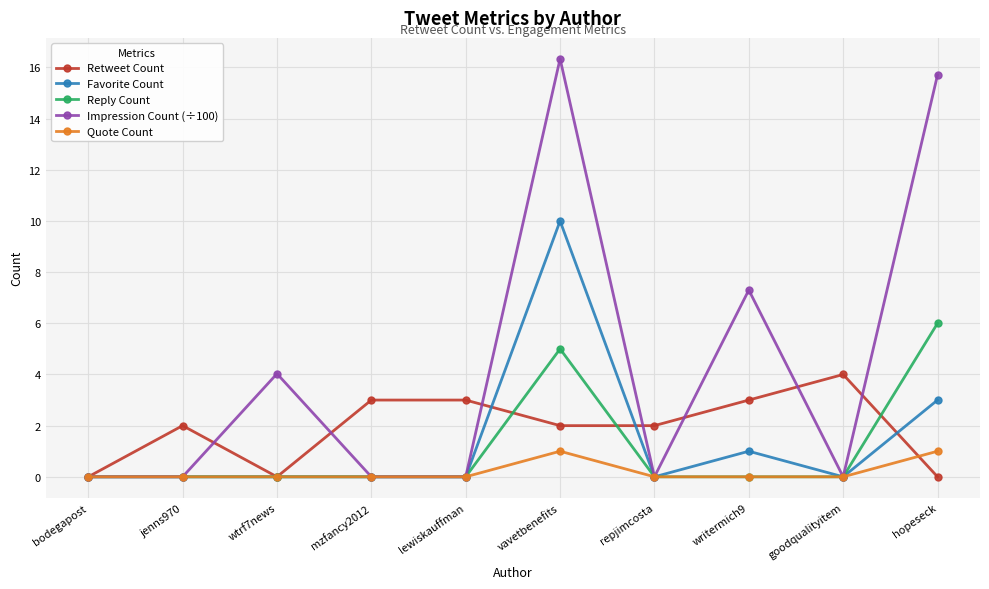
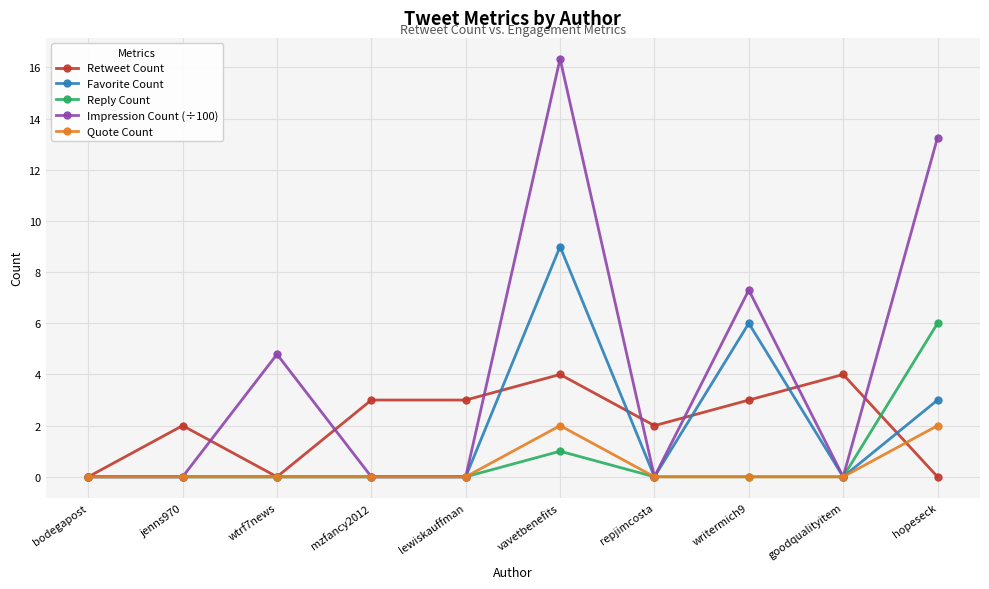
  {
    "Retweet Count": {
      "jenns970": 2,
      "mzfancy2012": 3,
      "lewiskauffman": 3,
-     "vavetbenefits": 2,
+     "vavetbenefits": 4,
      "repjimcosta": 2,
      "writermich9": 3,
      "goodqualityitem": 4,
      "hopeseck": 0
    },
    "Favorite Count": {
-     "vavetbenefits": 10,
-     "writermich9": 1,
+     "vavetbenefits": 9,
+     "writermich9": 6,
      "hopeseck": 3
    },
    "Reply Count": {
-     "vavetbenefits": 5,
+     "vavetbenefits": 1,
      "hopeseck": 6
    },
    "Impression Count (÷100)": {
-     "wtrf7news": 4.0,
+     "wtrf7news": 4.8,
      "vavetbenefits": 16.3,
      "writermich9": 7.3,
-     "hopeseck": 15.7
+     "hopeseck": 13.3
    },
    "Quote Count": {
-     "vavetbenefits": 1,
-     "hopeseck": 1
+     "vavetbenefits": 2,
+     "hopeseck": 2
    }
  }
